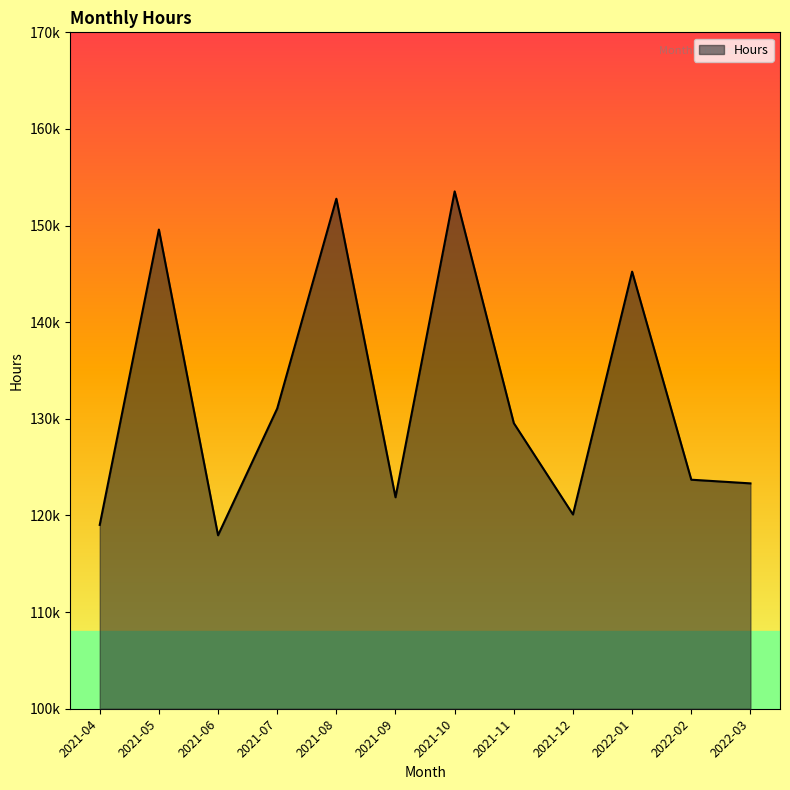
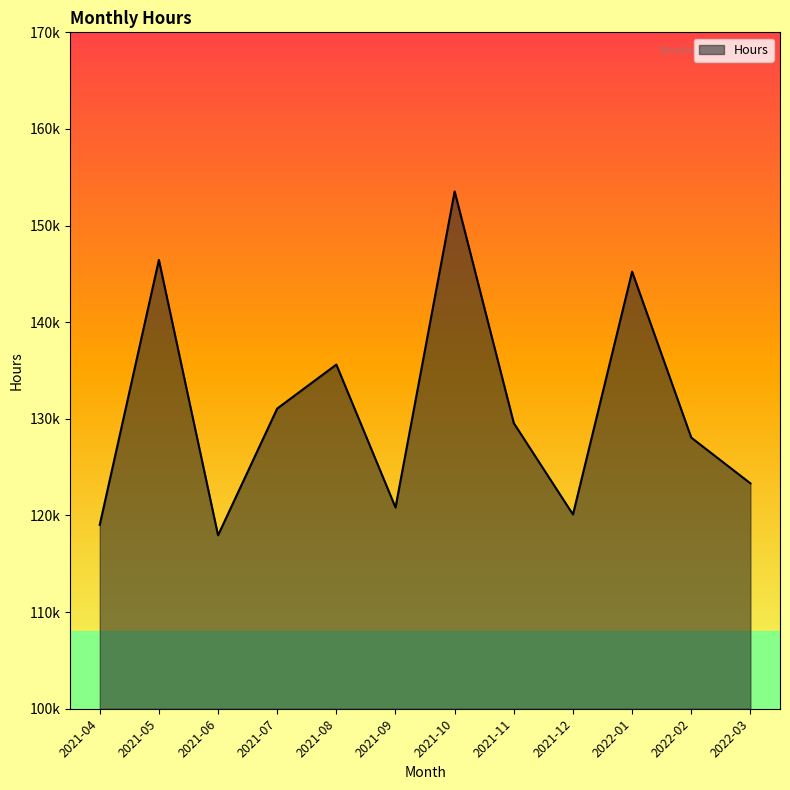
  {
    "2021-04": 119000,
-   "2021-05": 150000,
+   "2021-05": 146000,
    "2021-06": 118000,
    "2021-07": 131000,
-   "2021-08": 153000,
-   "2021-09": 122000,
+   "2021-08": 136000,
+   "2021-09": 121000,
    "2021-10": 154000,
    "2021-11": 130000,
    "2021-12": 120000,
    "2022-01": 145000,
-   "2022-02": 124000,
+   "2022-02": 128000,
    "2022-03": 123000
  }
